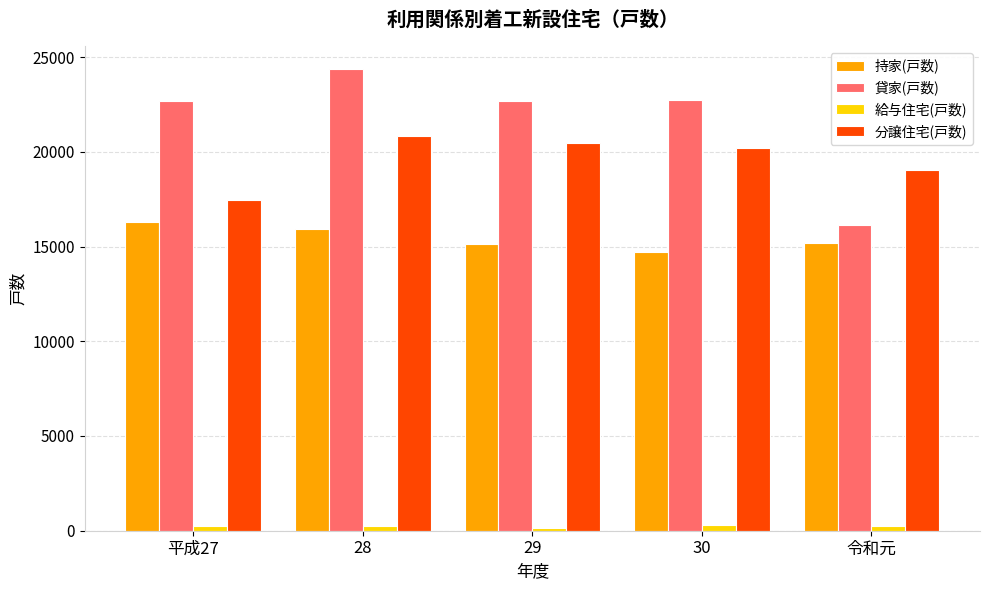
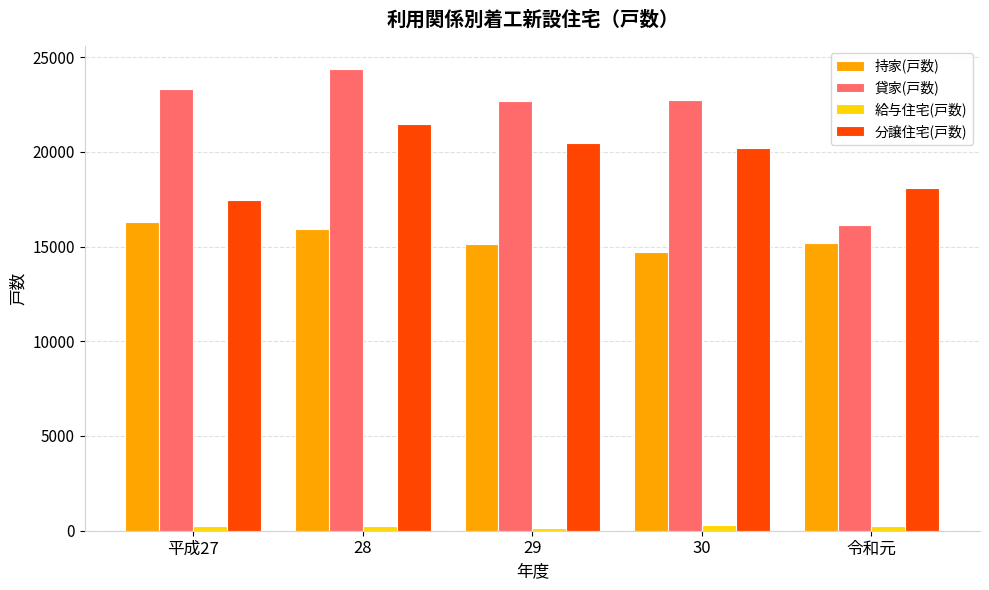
  {
    "貸家(戸数)": {
-     "平成27": 22700,
+     "平成27": 23300,
      "28": 24400,
      "29": 22700,
      "30": 22700,
      "令和元": 16100
    },
    "分譲住宅(戸数)": {
      "平成27": 17500,
-     "28": 20900,
+     "28": 21500,
      "29": 20500,
      "30": 20200,
-     "令和元": 19100
+     "令和元": 18100
    }
  }
